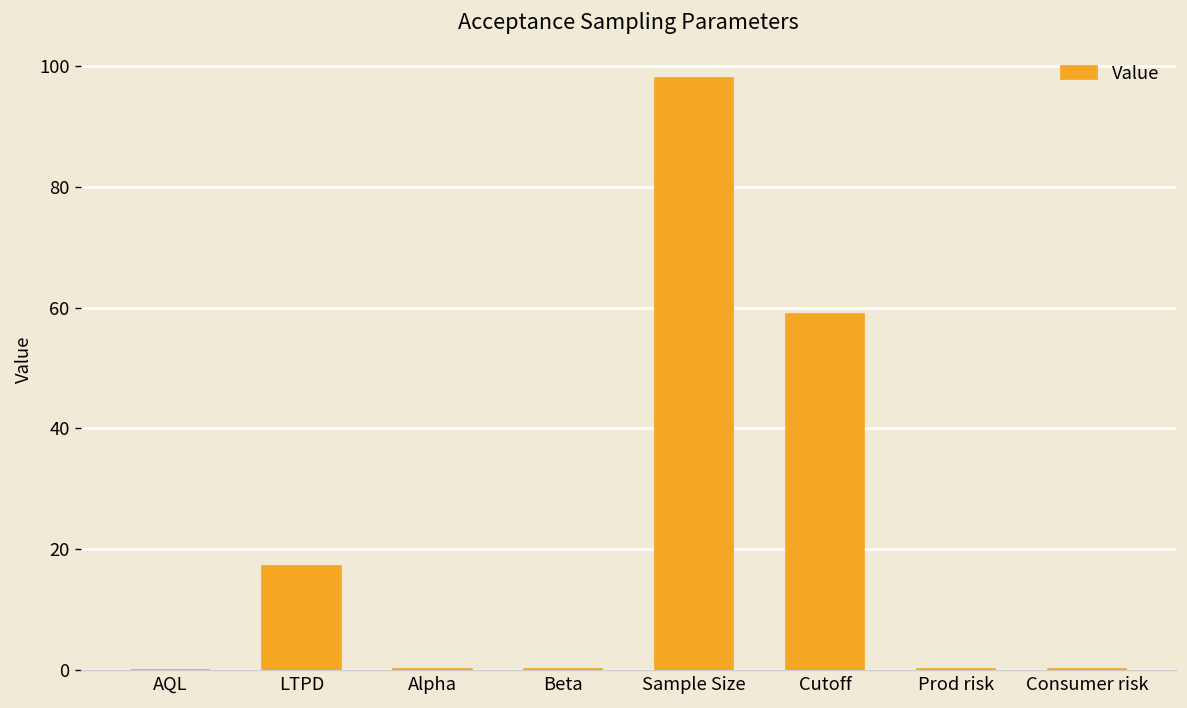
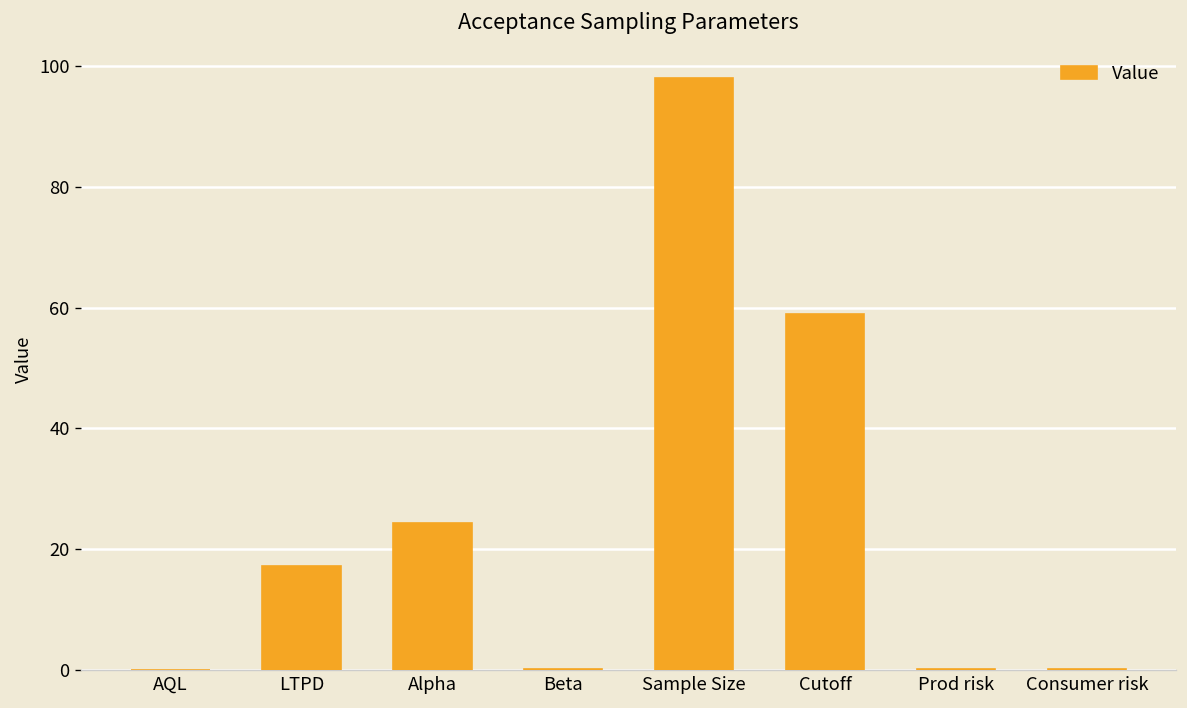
  {
    "LTPD": 17,
-   "Alpha": 0,
+   "Alpha": 24,
    "Sample Size": 98,
    "Cutoff": 59
  }
